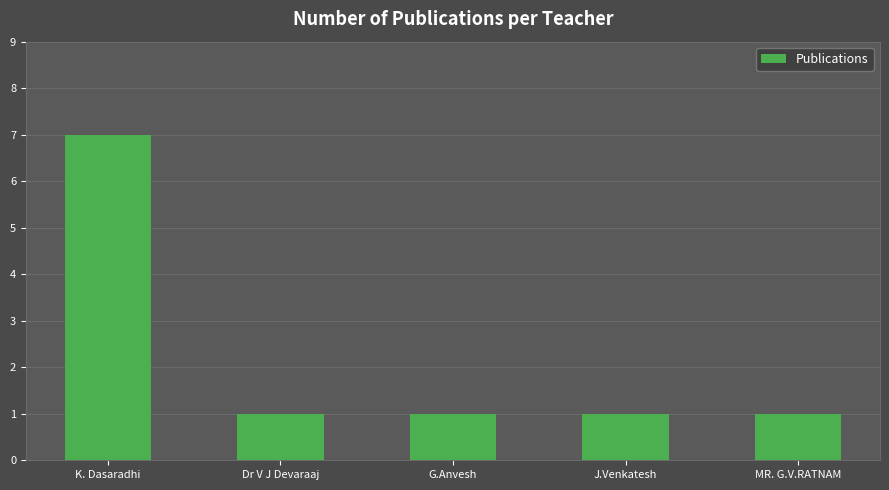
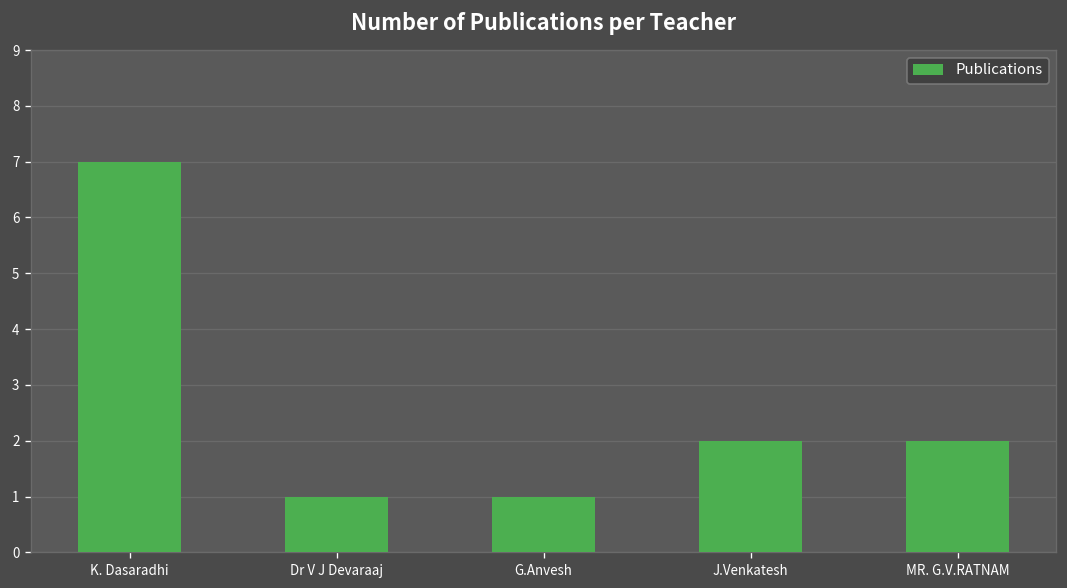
  {
    "K. Dasaradhi": 7,
    "Dr V J Devaraaj": 1,
    "G.Anvesh": 1,
-   "J.Venkatesh": 1,
-   "MR. G.V.RATNAM": 1
+   "J.Venkatesh": 2,
+   "MR. G.V.RATNAM": 2
  }
